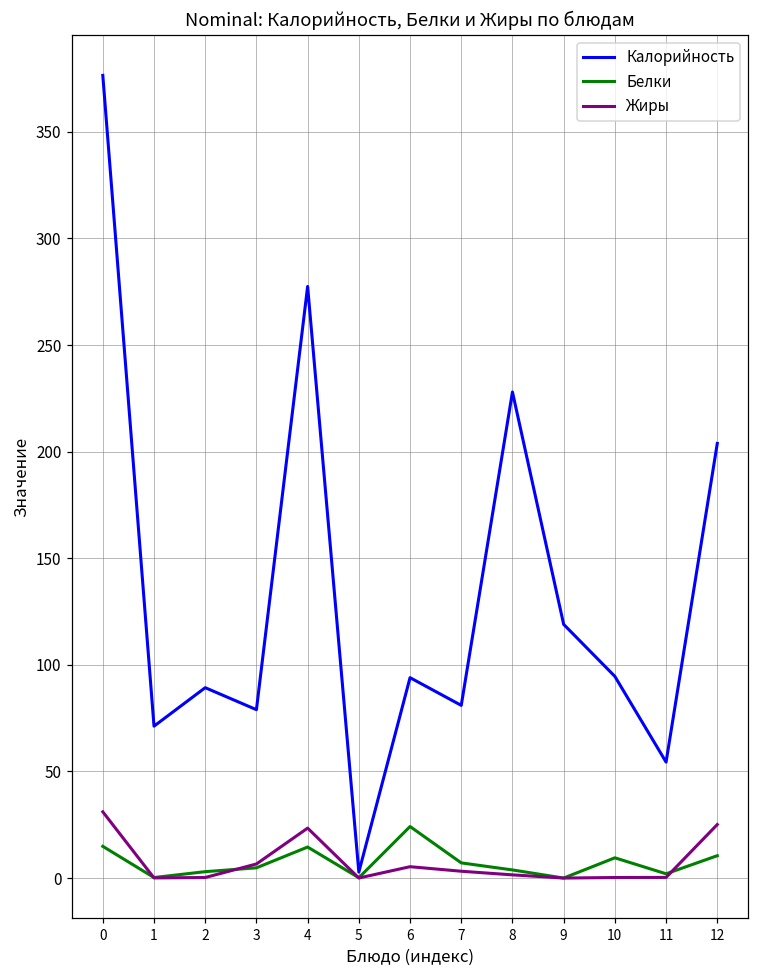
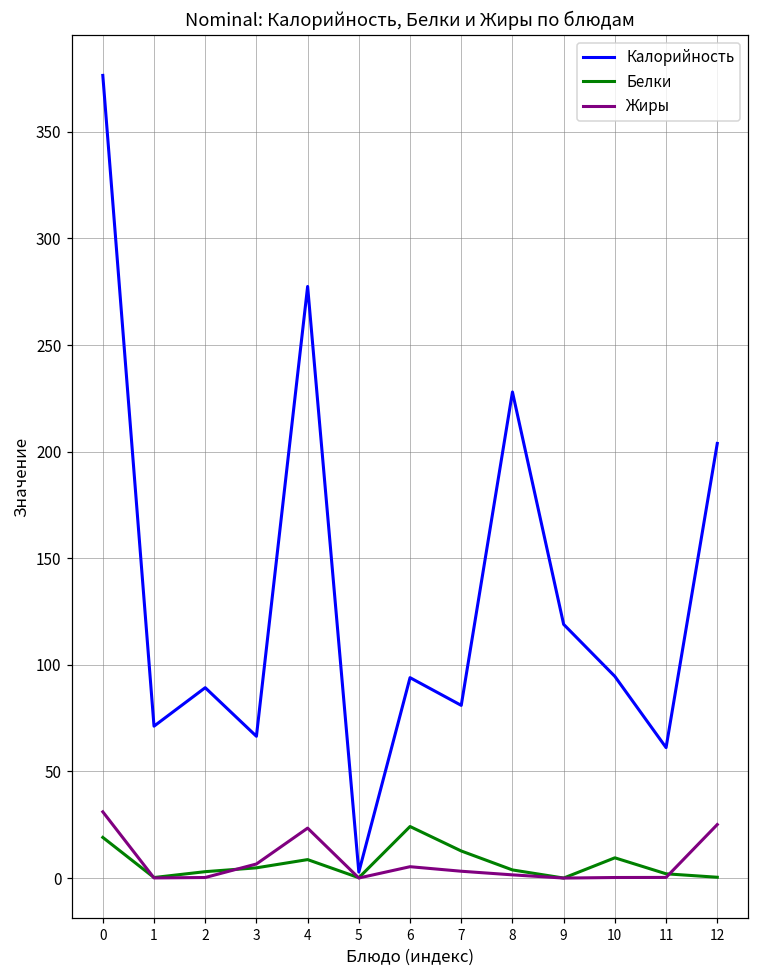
  {
    "Калорийность": {
      "0": 377,
      "1": 71,
      "2": 89,
-     "3": 79,
+     "3": 67,
      "4": 278,
      "5": 3,
      "6": 94,
      "7": 81,
      "8": 228,
      "9": 119,
      "10": 95,
-     "11": 54,
+     "11": 61,
      "12": 204
    },
    "Белки": {
-     "0": 15,
+     "0": 19,
      "2": 3,
      "3": 5,
-     "4": 15,
+     "4": 9,
      "6": 24,
-     "7": 7,
+     "7": 13,
      "8": 4,
      "10": 10,
      "11": 2,
-     "12": 10
+     "12": 0
    },
    "Жиры": {
      "0": 31,
      "2": 0,
      "3": 7,
      "4": 23,
      "6": 5,
      "7": 3,
      "8": 2,
      "10": 0,
      "11": 0,
      "12": 25
    }
  }
